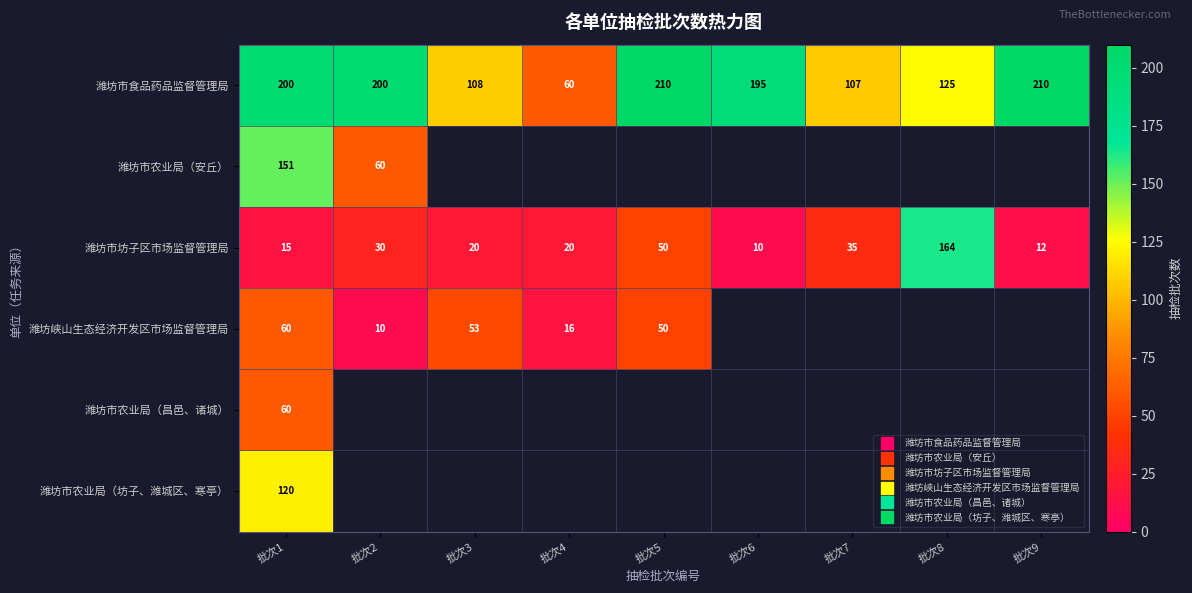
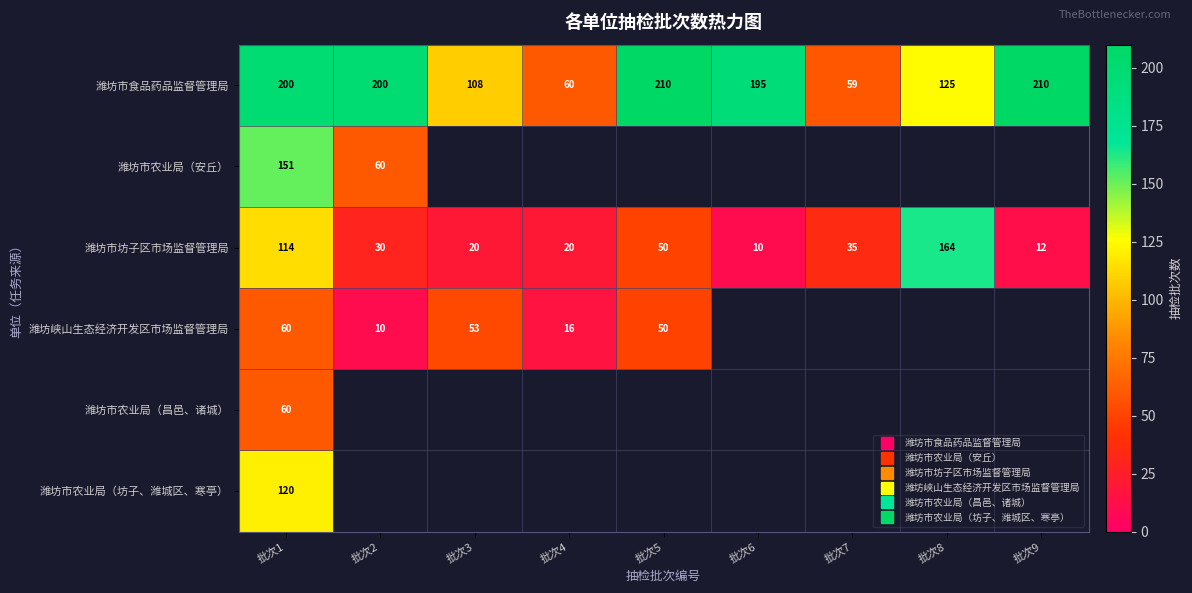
  {
    "潍坊市食品药品监督管理局": {
      "批次1": 200,
      "批次2": 200,
      "批次3": 108,
      "批次4": 60,
      "批次5": 210,
      "批次6": 195,
-     "批次7": 107,
+     "批次7": 59,
      "批次8": 125,
      "批次9": 210
    },
    "潍坊市农业局（安丘）": {
      "批次1": 151,
      "批次2": 60
    },
    "潍坊市坊子区市场监督管理局": {
-     "批次1": 15,
+     "批次1": 114,
      "批次2": 30,
      "批次3": 20,
      "批次4": 20,
      "批次5": 50,
      "批次6": 10,
      "批次7": 35,
      "批次8": 164,
      "批次9": 12
    },
    "潍坊峡山生态经济开发区市场监督管理局": {
      "批次1": 60,
      "批次2": 10,
      "批次3": 53,
      "批次4": 16,
      "批次5": 50
    },
    "潍坊市农业局（昌邑、诸城）": {
      "批次1": 60
    },
    "潍坊市农业局（坊子、潍城区、寒亭）": {
      "批次1": 120
    }
  }
